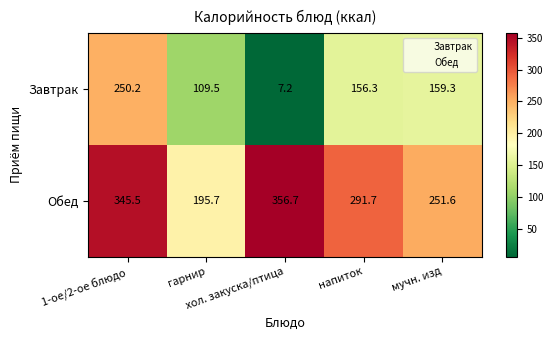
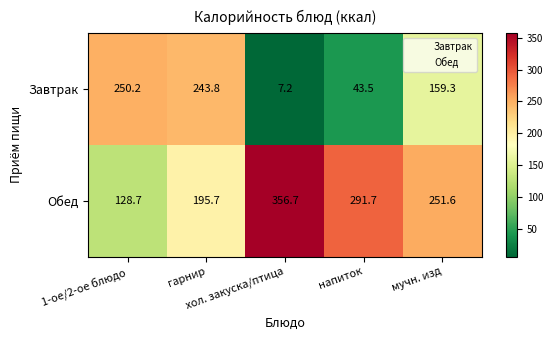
  {
    "Завтрак": {
-     "гарнир": 109.5,
-     "напиток": 156.3
+     "гарнир": 243.8,
+     "напиток": 43.5
    },
    "Обед": {
-     "1-ое/2-ое блюдо": 345.5
+     "1-ое/2-ое блюдо": 128.7
    }
  }
